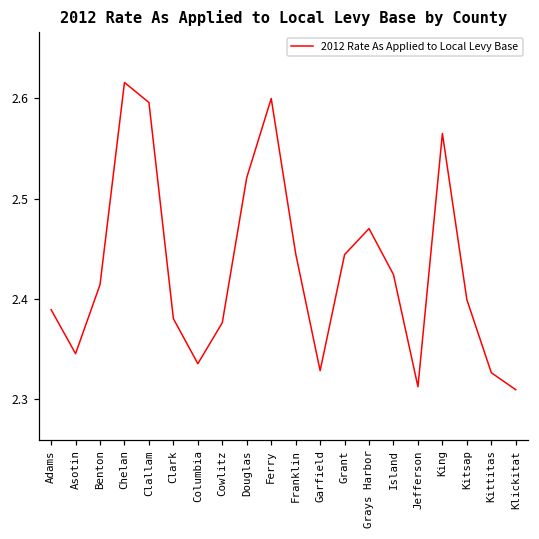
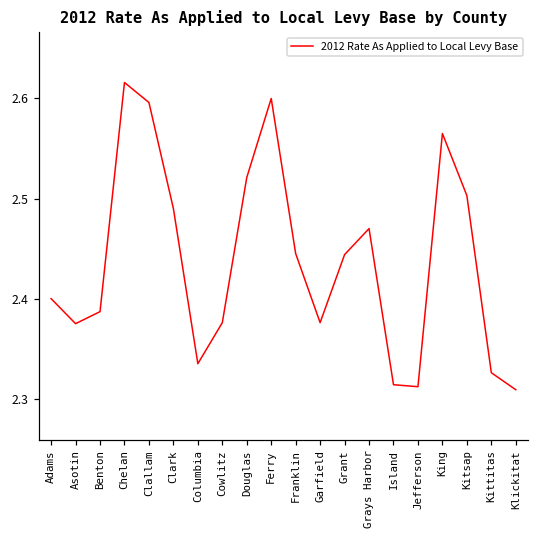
  {
-   "Adams": 2.39,
-   "Asotin": 2.35,
-   "Benton": 2.41,
+   "Adams": 2.40,
+   "Asotin": 2.38,
+   "Benton": 2.39,
    "Chelan": 2.62,
    "Clallam": 2.60,
-   "Clark": 2.38,
+   "Clark": 2.49,
    "Columbia": 2.34,
    "Cowlitz": 2.38,
    "Douglas": 2.52,
    "Ferry": 2.60,
    "Franklin": 2.45,
-   "Garfield": 2.33,
+   "Garfield": 2.38,
    "Grant": 2.44,
    "Grays Harbor": 2.47,
-   "Island": 2.42,
+   "Island": 2.31,
    "Jefferson": 2.31,
    "King": 2.57,
-   "Kitsap": 2.40,
+   "Kitsap": 2.50,
    "Kittitas": 2.33,
    "Klickitat": 2.31
  }
